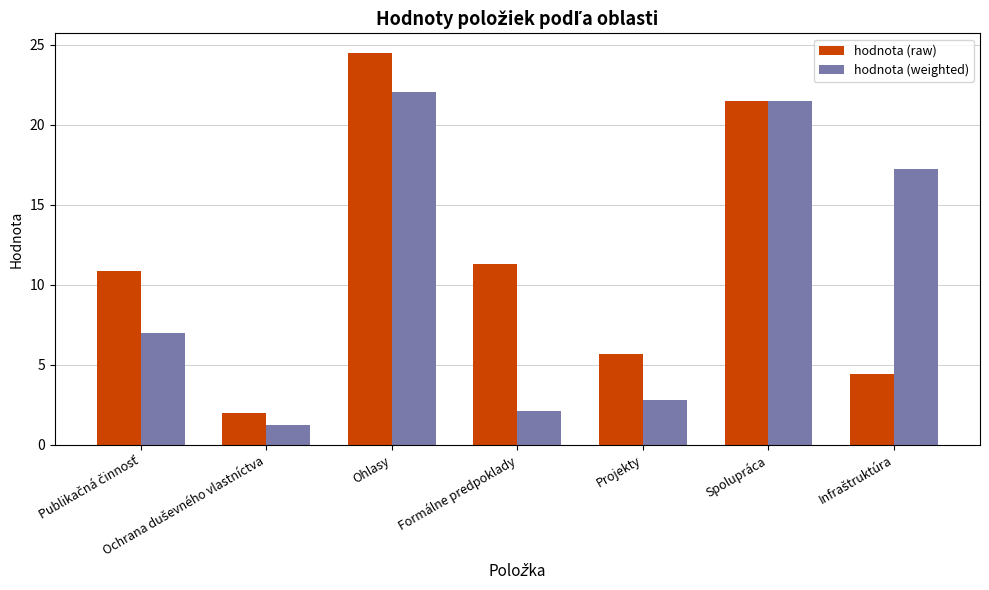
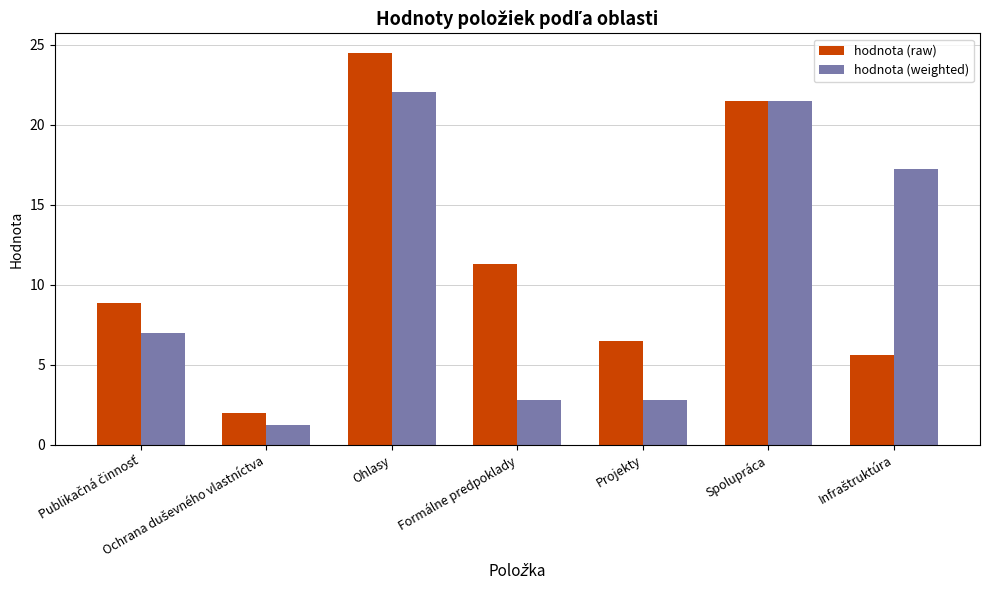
  {
    "hodnota (raw)": {
-     "Publikačná činnosť": 10.9,
+     "Publikačná činnosť": 8.9,
      "Ochrana duševného vlastníctva": 2.0,
      "Ohlasy": 24.5,
      "Formálne predpoklady": 11.3,
-     "Projekty": 5.7,
+     "Projekty": 6.5,
      "Spolupráca": 21.5,
-     "Infraštruktúra": 4.5
+     "Infraštruktúra": 5.6
    },
    "hodnota (weighted)": {
      "Publikačná činnosť": 7.0,
      "Ochrana duševného vlastníctva": 1.3,
      "Ohlasy": 22.1,
-     "Formálne predpoklady": 2.1,
+     "Formálne predpoklady": 2.8,
      "Projekty": 2.8,
      "Spolupráca": 21.5,
      "Infraštruktúra": 17.2
    }
  }
